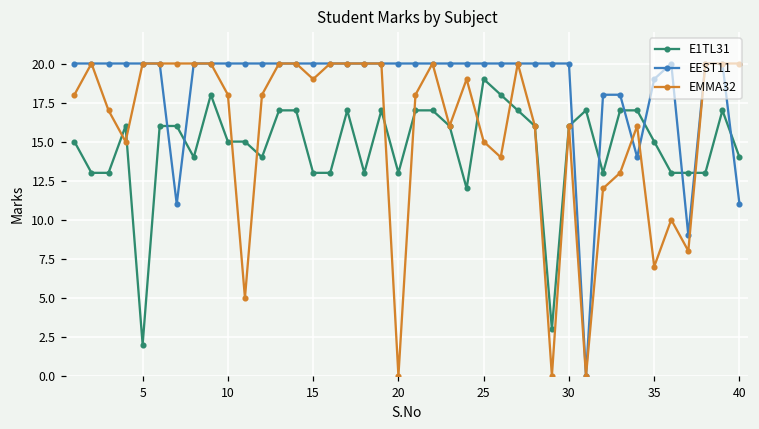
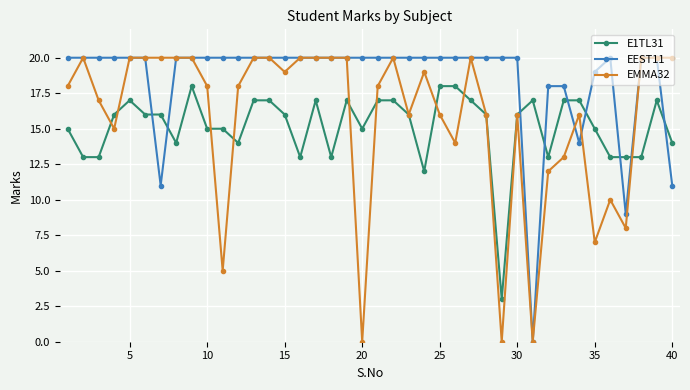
  {
    "E1TL31": {
-     "5": 2,
+     "5": 17,
      "10": 15,
-     "15": 13,
-     "20": 13,
-     "25": 19,
+     "15": 16,
+     "20": 15,
+     "25": 18,
      "35": 15,
      "40": 14
    },
    "EEST11": {
      "10": 20,
      "15": 20,
      "20": 20,
      "25": 20,
      "30": 20,
      "40": 11
    },
    "EMMA32": {
      "10": 18,
      "15": 19,
      "20": 0,
-     "25": 15,
+     "25": 16,
      "35": 7
    }
  }
